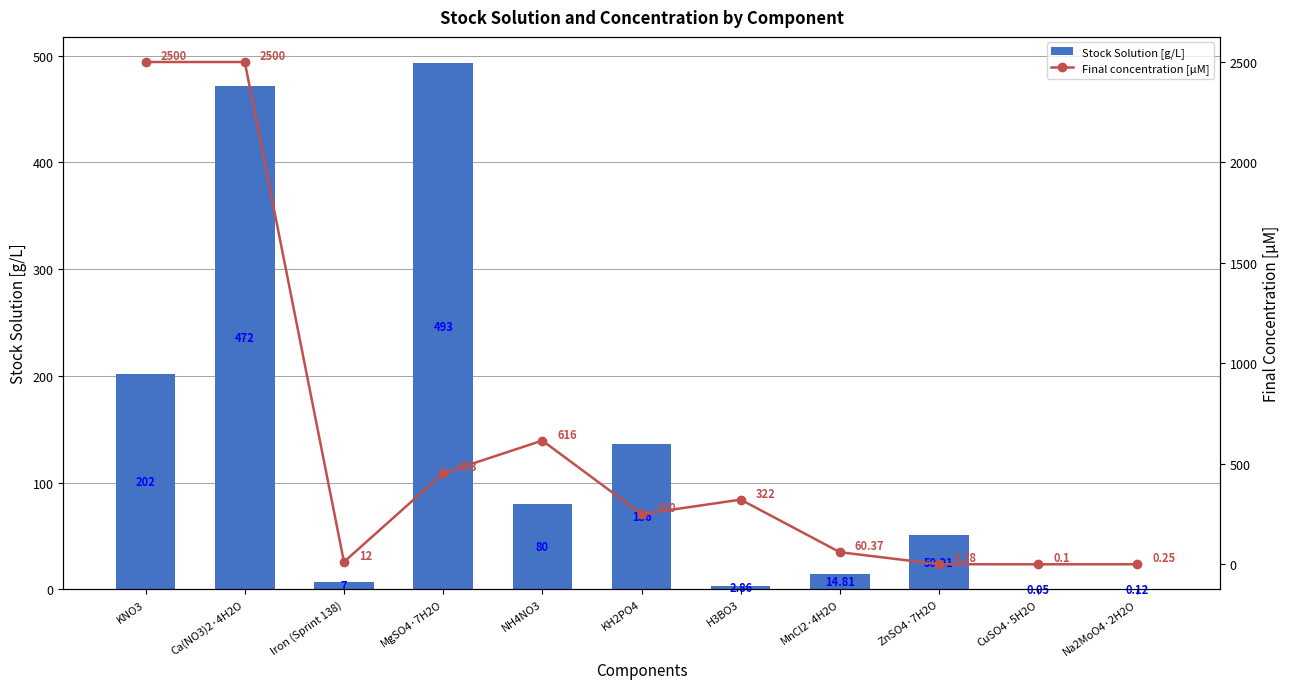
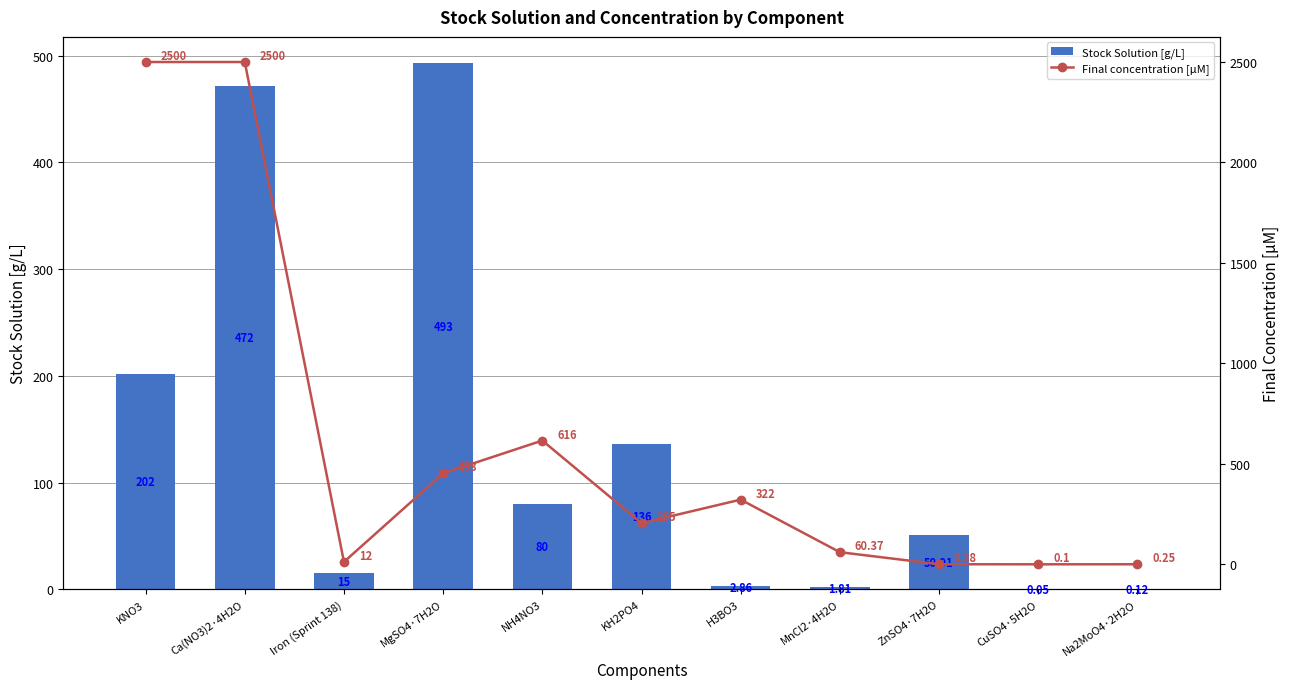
  {
    "Stock Solution [g/L]": {
      "KNO3": 202,
      "Ca(NO3)2·4H2O": 472,
-     "Iron (Sprint 138)": 7,
+     "Iron (Sprint 138)": 15,
      "MgSO4·7H2O": 493,
      "NH4NO3": 80,
      "H3BO3": 2.86,
-     "MnCl2·4H2O": 14.81,
+     "MnCl2·4H2O": 1.81,
      "CuSO4·5H2O": 0.05,
      "Na2MoO4·2H2O": 0.12
    },
    "Final concentration [µM]": {
      "KNO3": 2500,
      "Ca(NO3)2·4H2O": 2500,
      "Iron (Sprint 138)": 12,
      "MgSO4·7H2O": 453,
      "NH4NO3": 616,
-     "KH2PO4": 250,
+     "KH2PO4": 205,
      "H3BO3": 322,
      "MnCl2·4H2O": 60.37,
      "ZnSO4·7H2O": 0.38,
      "CuSO4·5H2O": 0.1,
      "Na2MoO4·2H2O": 0.25
    }
  }
